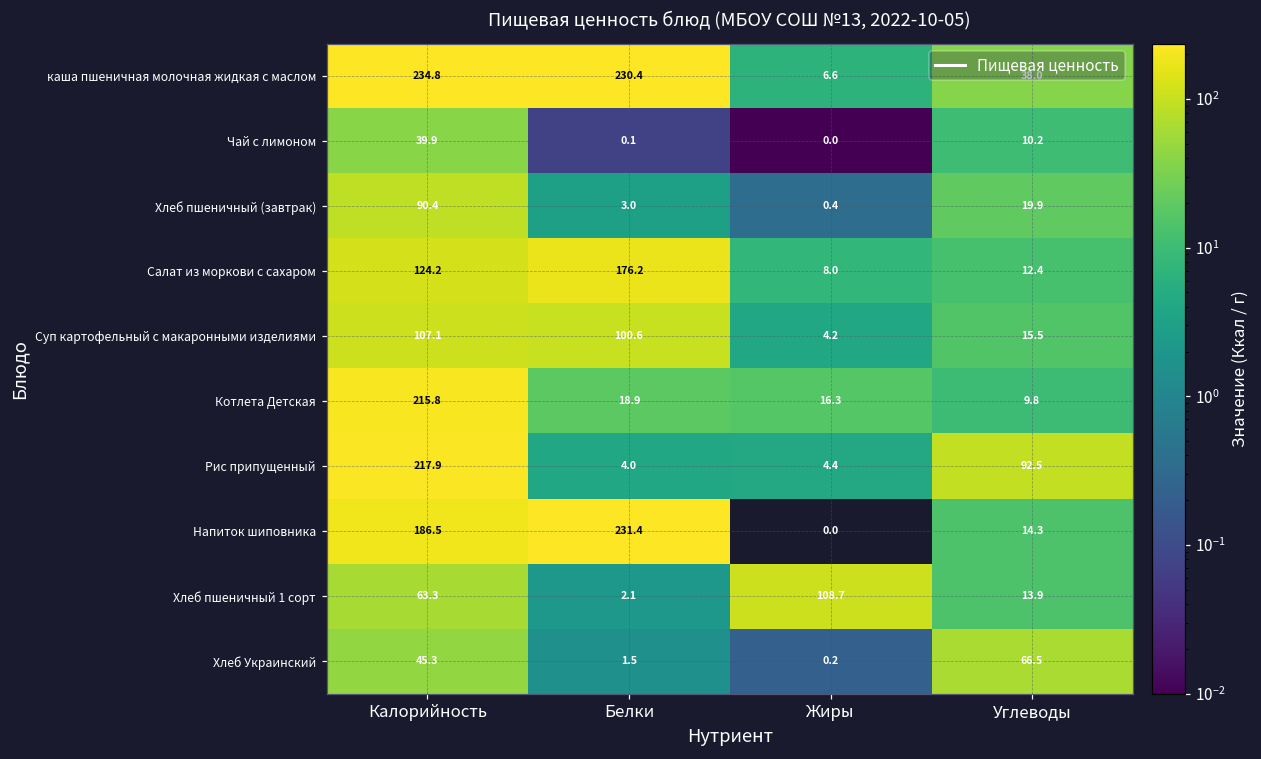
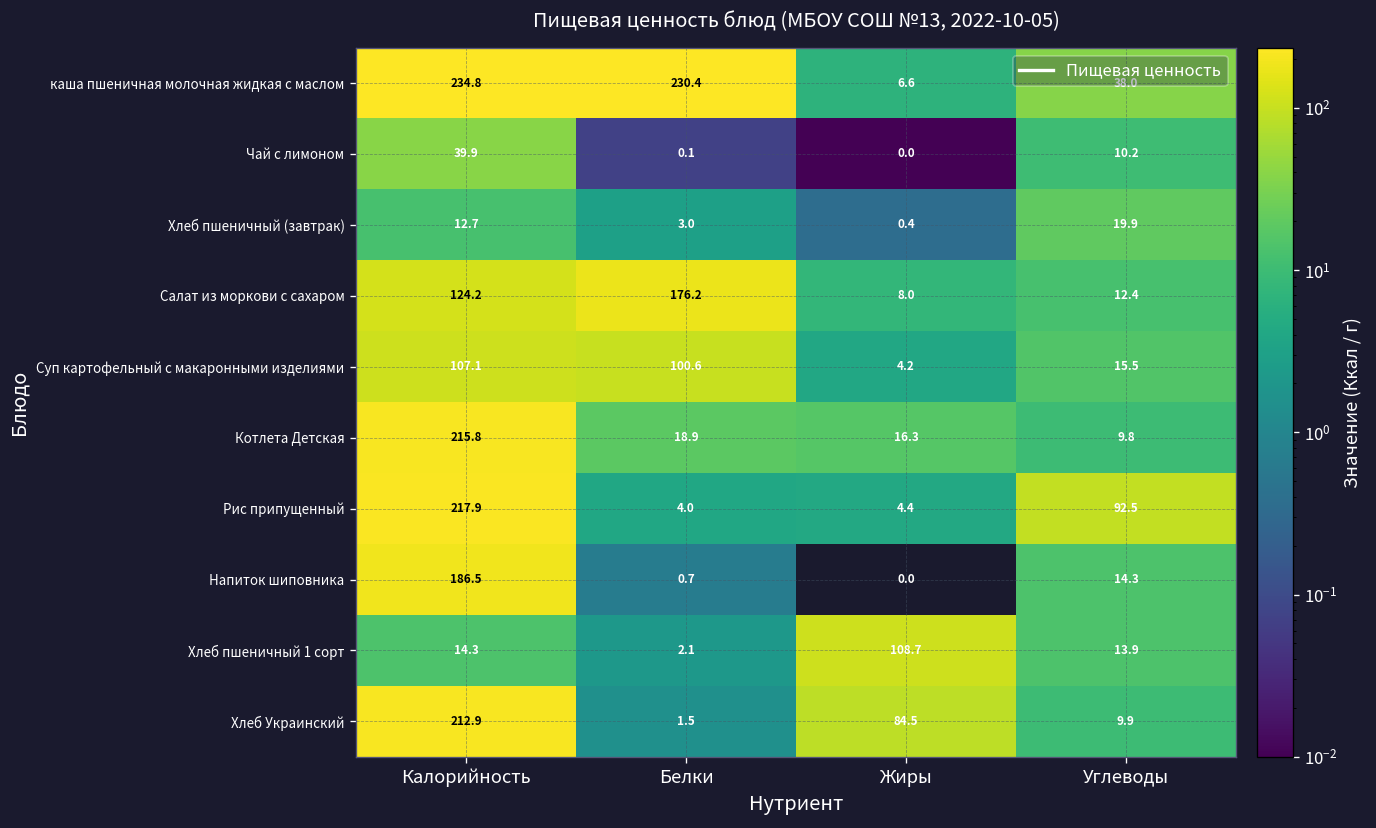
  {
    "каша пшеничная молочная жидкая с маслом": {
      "Калорийность": 234.8,
      "Белки": 230.4,
      "Жиры": 6.6
    },
    "Чай с лимоном": {
      "Калорийность": 39.9,
      "Белки": 0.1,
      "Жиры": 0.0,
      "Углеводы": 10.2
    },
    "Хлеб пшеничный (завтрак)": {
-     "Калорийность": 90.4,
+     "Калорийность": 12.7,
      "Белки": 3.0,
      "Жиры": 0.4,
      "Углеводы": 19.9
    },
    "Салат из моркови с сахаром": {
      "Калорийность": 124.2,
      "Белки": 176.2,
      "Жиры": 8.0,
      "Углеводы": 12.4
    },
    "Суп картофельный с макаронными изделиями": {
      "Калорийность": 107.1,
      "Белки": 100.6,
      "Жиры": 4.2,
      "Углеводы": 15.5
    },
    "Котлета Детская": {
      "Калорийность": 215.8,
      "Белки": 18.9,
      "Жиры": 16.3,
      "Углеводы": 9.8
    },
    "Рис припущенный": {
      "Калорийность": 217.9,
      "Белки": 4.0,
      "Жиры": 4.4,
      "Углеводы": 92.5
    },
    "Напиток шиповника": {
      "Калорийность": 186.5,
-     "Белки": 231.4,
+     "Белки": 0.7,
      "Жиры": 0.0,
      "Углеводы": 14.3
    },
    "Хлеб пшеничный 1 сорт": {
-     "Калорийность": 63.3,
+     "Калорийность": 14.3,
      "Белки": 2.1,
      "Жиры": 108.7,
      "Углеводы": 13.9
    },
    "Хлеб Украинский": {
-     "Калорийность": 45.3,
+     "Калорийность": 212.9,
      "Белки": 1.5,
-     "Жиры": 0.2,
-     "Углеводы": 66.5
+     "Жиры": 84.5,
+     "Углеводы": 9.9
    }
  }
